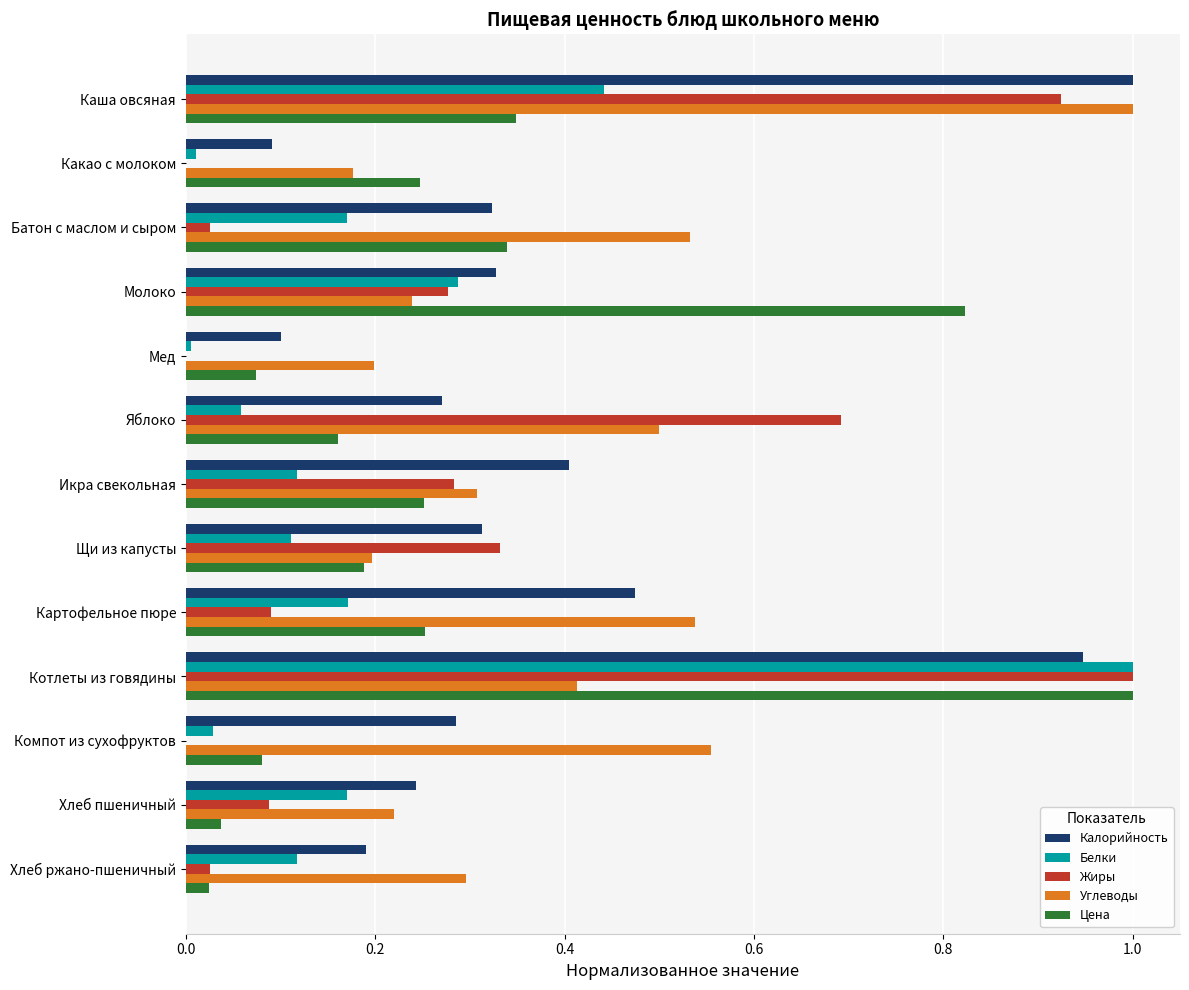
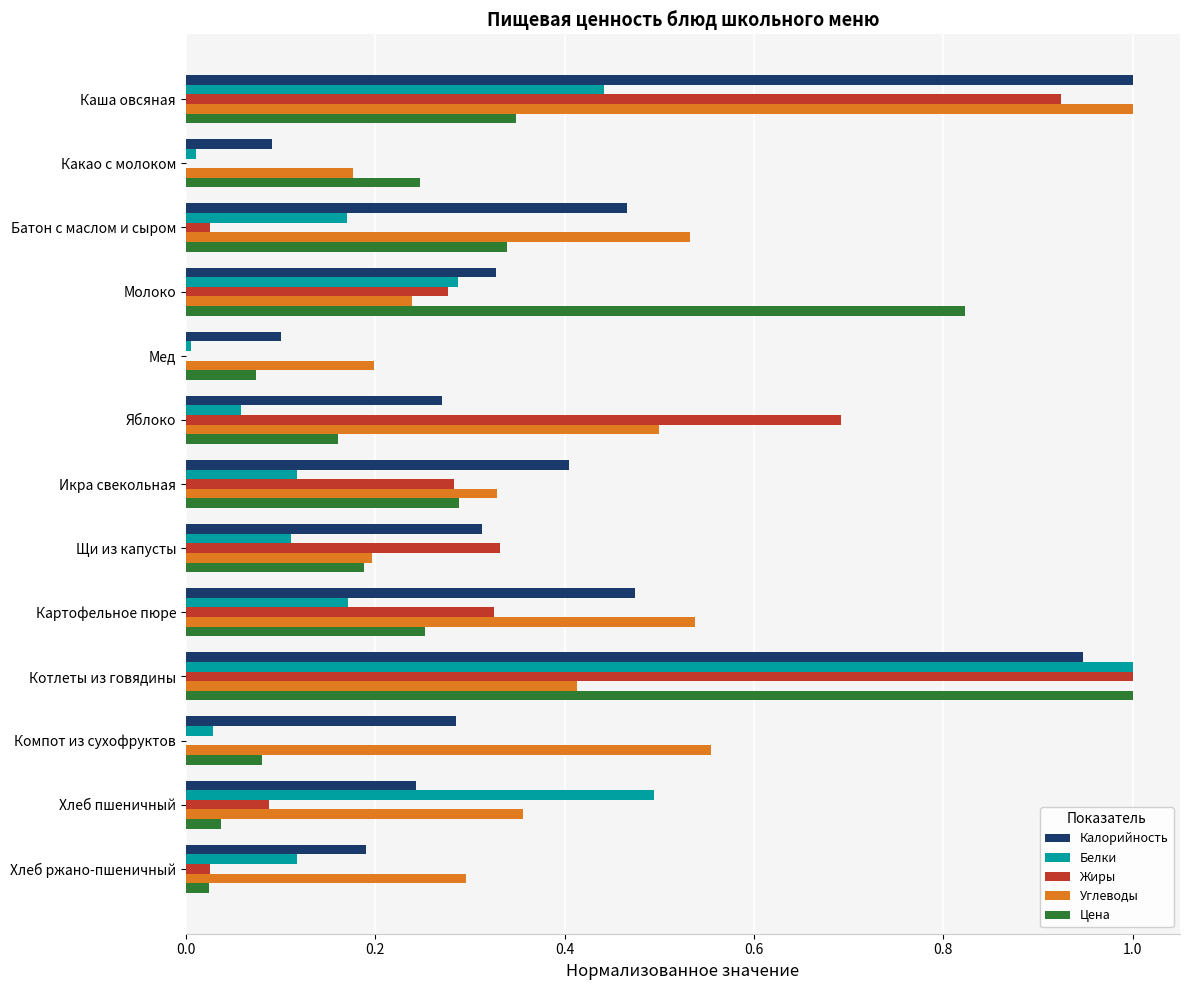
  {
    "Калорийность": {
      "Каша овсяная": 1.00,
      "Какао с молоком": 0.09,
-     "Батон с маслом и сыром": 0.32,
+     "Батон с маслом и сыром": 0.47,
      "Молоко": 0.33,
      "Мед": 0.10,
      "Яблоко": 0.27,
      "Икра свекольная": 0.40,
      "Щи из капусты": 0.31,
      "Картофельное пюре": 0.47,
      "Котлеты из говядины": 0.95,
      "Компот из сухофруктов": 0.29,
      "Хлеб пшеничный": 0.24,
      "Хлеб ржано-пшеничный": 0.19
    },
    "Белки": {
      "Каша овсяная": 0.44,
      "Какао с молоком": 0.01,
      "Батон с маслом и сыром": 0.17,
      "Молоко": 0.29,
      "Мед": 0.01,
      "Яблоко": 0.06,
      "Икра свекольная": 0.12,
      "Щи из капусты": 0.11,
      "Картофельное пюре": 0.17,
      "Котлеты из говядины": 1.00,
      "Компот из сухофруктов": 0.03,
-     "Хлеб пшеничный": 0.17,
+     "Хлеб пшеничный": 0.49,
      "Хлеб ржано-пшеничный": 0.12
    },
    "Жиры": {
      "Каша овсяная": 0.92,
      "Какао с молоком": 0.00,
      "Батон с маслом и сыром": 0.03,
      "Молоко": 0.28,
      "Мед": 0.00,
      "Яблоко": 0.69,
      "Икра свекольная": 0.28,
      "Щи из капусты": 0.33,
-     "Картофельное пюре": 0.09,
+     "Картофельное пюре": 0.33,
      "Котлеты из говядины": 1.00,
      "Компот из сухофруктов": 0.00,
      "Хлеб пшеничный": 0.09,
      "Хлеб ржано-пшеничный": 0.03
    },
    "Углеводы": {
      "Каша овсяная": 1.00,
      "Какао с молоком": 0.18,
      "Батон с маслом и сыром": 0.53,
      "Молоко": 0.24,
      "Мед": 0.20,
      "Яблоко": 0.50,
-     "Икра свекольная": 0.31,
+     "Икра свекольная": 0.33,
      "Щи из капусты": 0.20,
      "Картофельное пюре": 0.54,
      "Котлеты из говядины": 0.41,
      "Компот из сухофруктов": 0.56,
-     "Хлеб пшеничный": 0.22,
+     "Хлеб пшеничный": 0.36,
      "Хлеб ржано-пшеничный": 0.30
    },
    "Цена": {
      "Каша овсяная": 0.35,
      "Какао с молоком": 0.25,
      "Батон с маслом и сыром": 0.34,
      "Молоко": 0.82,
      "Мед": 0.07,
      "Яблоко": 0.16,
-     "Икра свекольная": 0.25,
+     "Икра свекольная": 0.29,
      "Щи из капусты": 0.19,
      "Картофельное пюре": 0.25,
      "Котлеты из говядины": 1.00,
      "Компот из сухофруктов": 0.08,
      "Хлеб пшеничный": 0.04,
      "Хлеб ржано-пшеничный": 0.02
    }
  }
